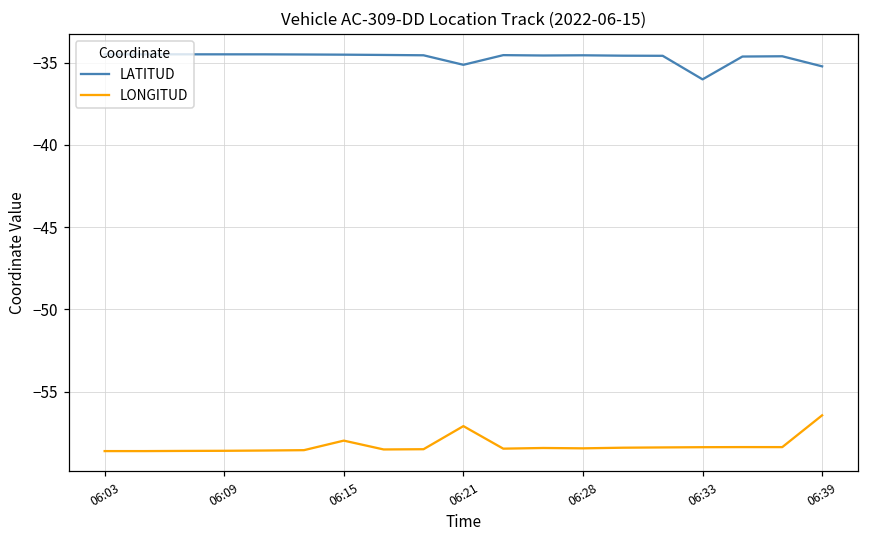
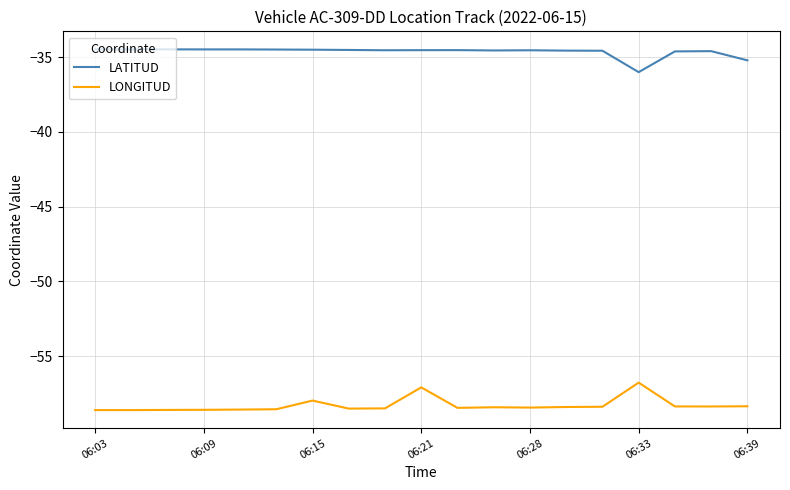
  {
    "LATITUD": {
      "06:09": -34.5,
      "06:15": -34.5,
-     "06:21": -35.1,
+     "06:21": -34.5,
      "06:33": -36.0,
      "06:39": -35.2
    },
    "LONGITUD": {
      "06:03": -58.6,
      "06:09": -58.6,
      "06:15": -58.0,
      "06:21": -57.1,
-     "06:33": -58.4,
-     "06:39": -56.4
+     "06:33": -56.8,
+     "06:39": -58.4
    }
  }
